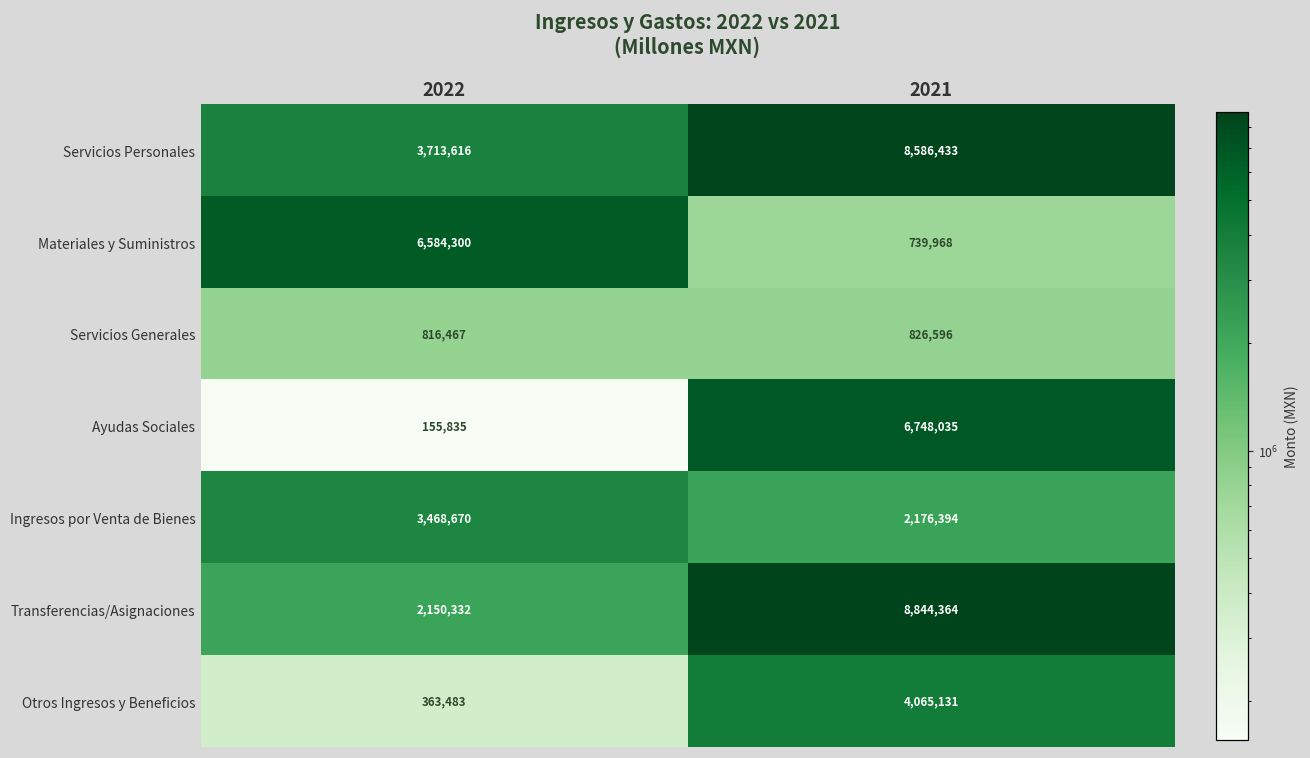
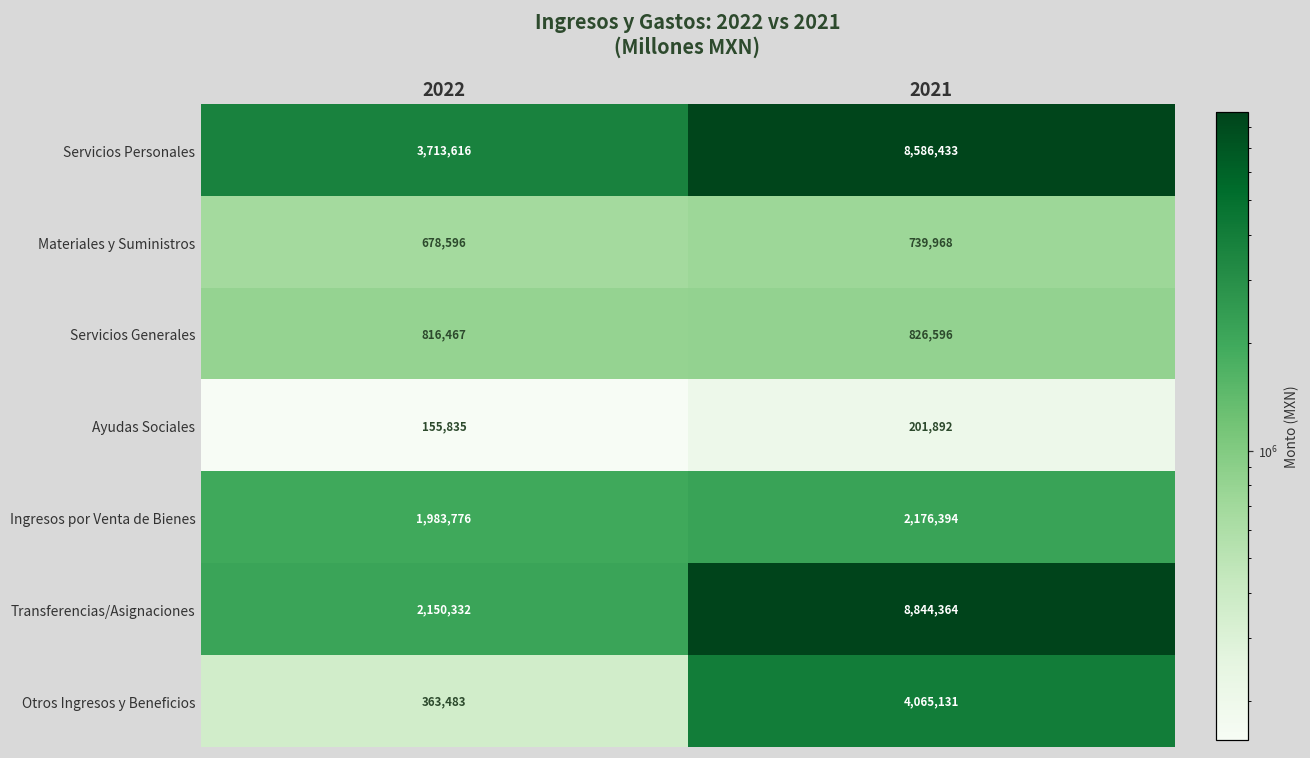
  {
    "Servicios Personales": {
      "2022": "3,713,616",
      "2021": "8,586,433"
    },
    "Materiales y Suministros": {
-     "2022": "6,584,300",
+     "2022": "678,596",
      "2021": "739,968"
    },
    "Servicios Generales": {
      "2022": "816,467",
      "2021": "826,596"
    },
    "Ayudas Sociales": {
      "2022": "155,835",
-     "2021": "6,748,035"
+     "2021": "201,892"
    },
    "Ingresos por Venta de Bienes": {
-     "2022": "3,468,670",
+     "2022": "1,983,776",
      "2021": "2,176,394"
    },
    "Transferencias/Asignaciones": {
      "2022": "2,150,332",
      "2021": "8,844,364"
    },
    "Otros Ingresos y Beneficios": {
      "2022": "363,483",
      "2021": "4,065,131"
    }
  }
